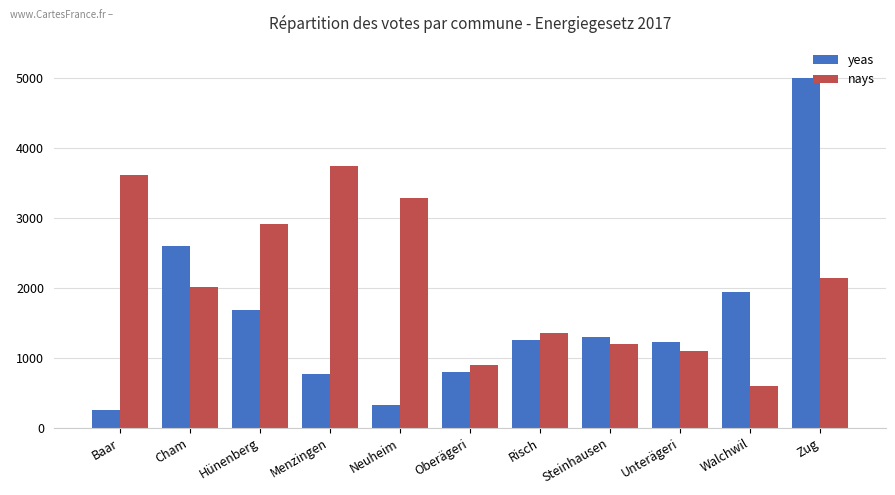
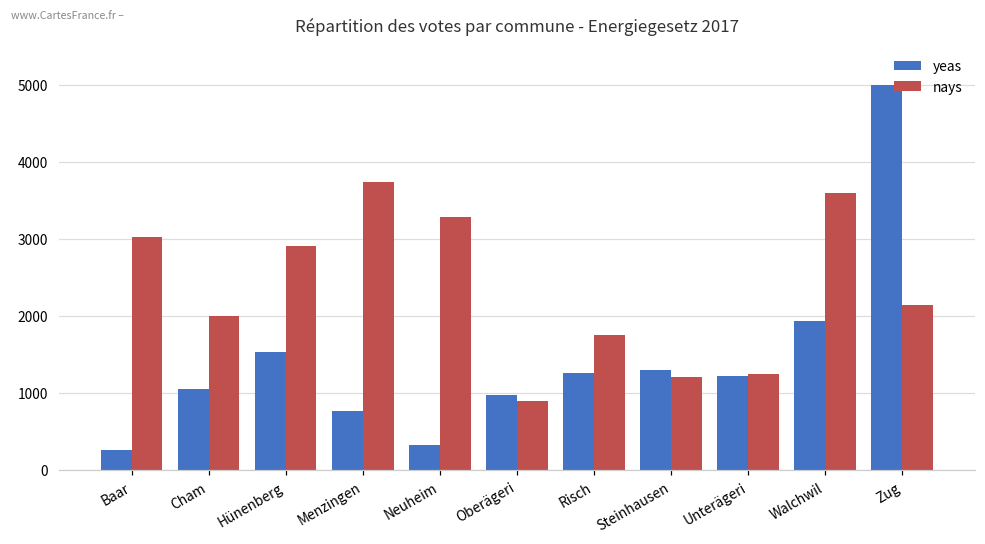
  {
    "yeas": {
      "Baar": 300,
-     "Cham": 2600,
-     "Hünenberg": 1700,
+     "Cham": 1000,
+     "Hünenberg": 1500,
      "Menzingen": 800,
      "Neuheim": 300,
-     "Oberägeri": 800,
+     "Oberägeri": 1000,
      "Risch": 1300,
      "Steinhausen": 1300,
      "Unterägeri": 1200,
      "Walchwil": 1900,
      "Zug": 5000
    },
    "nays": {
-     "Baar": 3600,
+     "Baar": 3000,
      "Cham": 2000,
      "Hünenberg": 2900,
      "Menzingen": 3700,
      "Neuheim": 3300,
      "Oberägeri": 900,
-     "Risch": 1400,
+     "Risch": 1800,
      "Steinhausen": 1200,
-     "Unterägeri": 1100,
-     "Walchwil": 600,
+     "Unterägeri": 1300,
+     "Walchwil": 3600,
      "Zug": 2100
    }
  }
